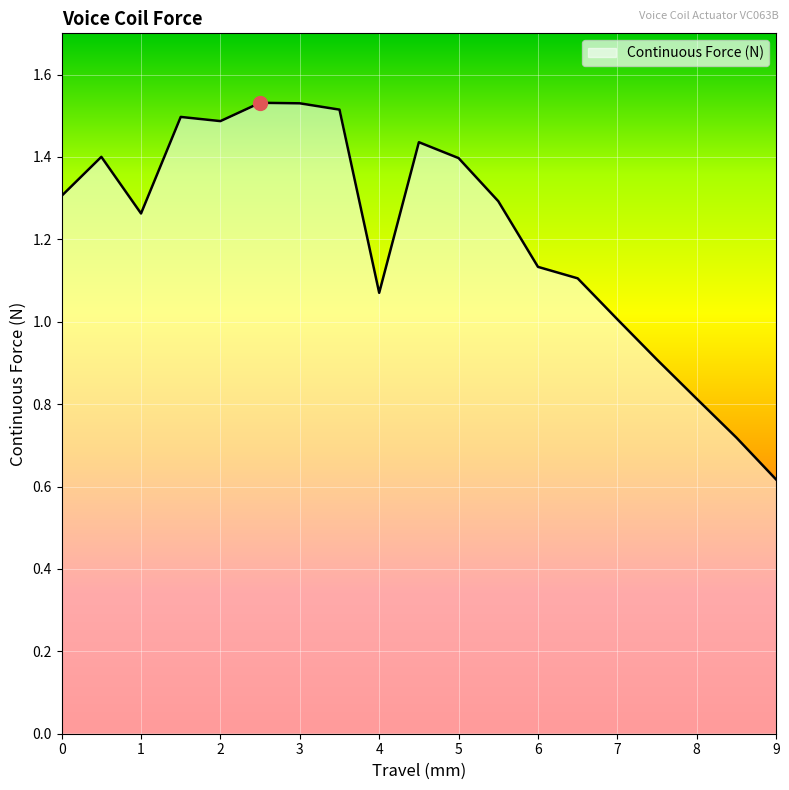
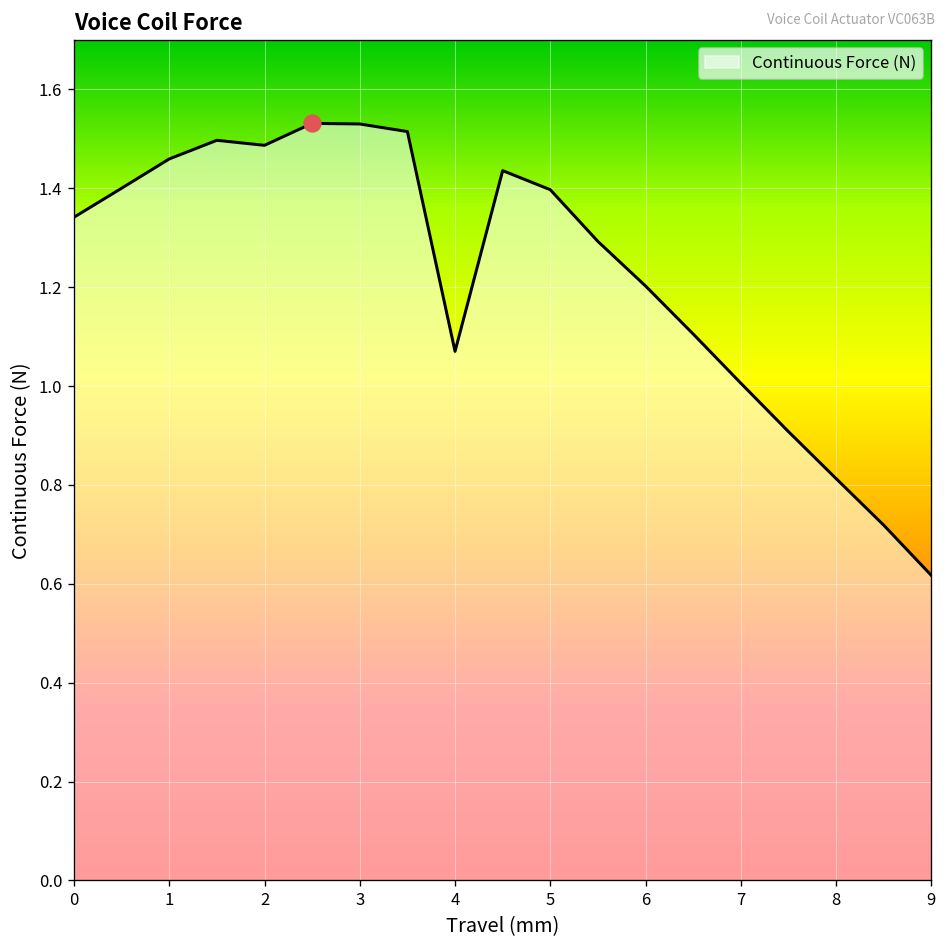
  {
    "Continuous Force (N)": {
-     "0": 1.31,
-     "1": 1.26,
+     "0": 1.34,
+     "1": 1.46,
      "2": 1.49,
      "3": 1.53,
      "4": 1.07,
      "5": 1.40,
-     "6": 1.13,
+     "6": 1.20,
      "7": 1.01,
      "8": 0.81,
      "9": 0.62
    }
  }
